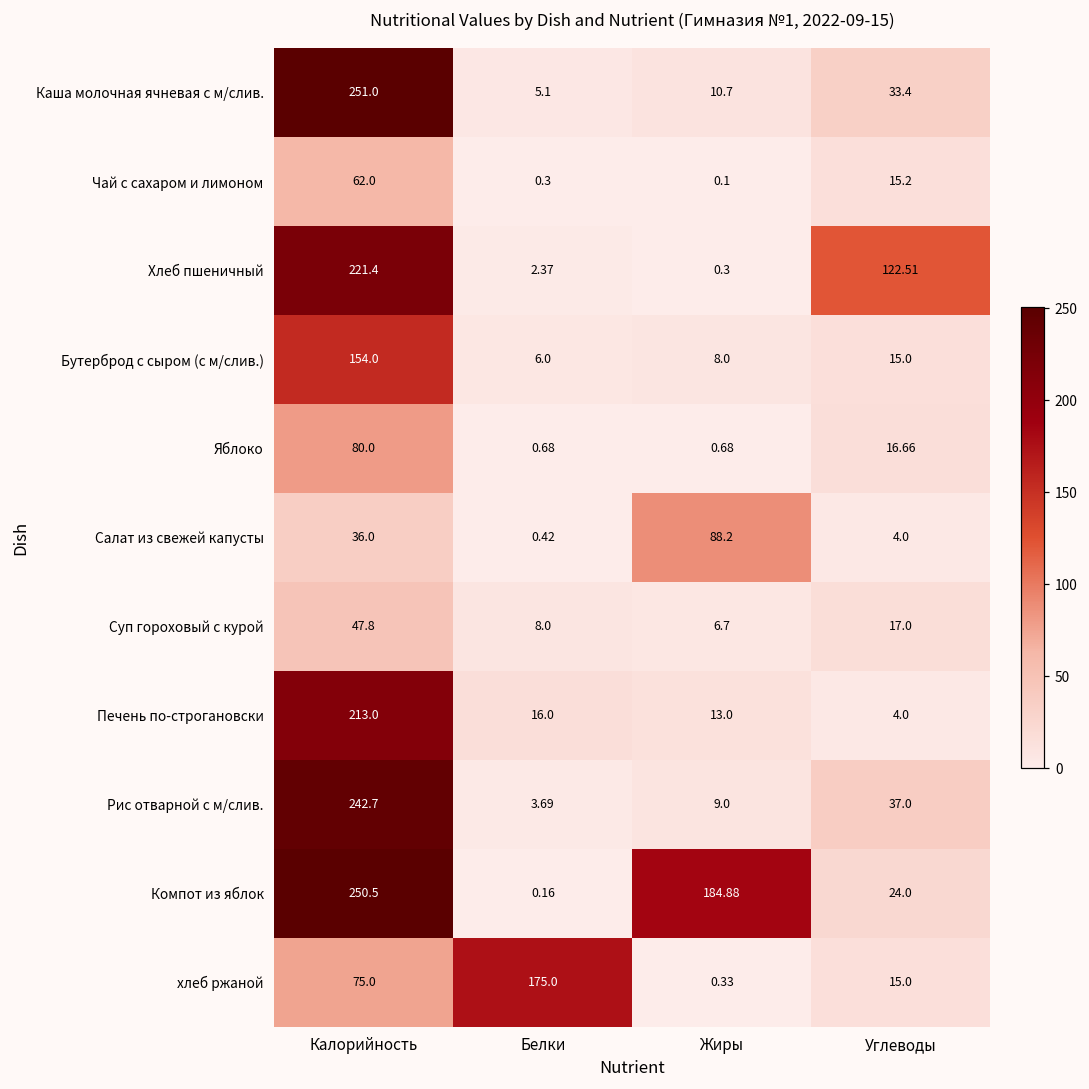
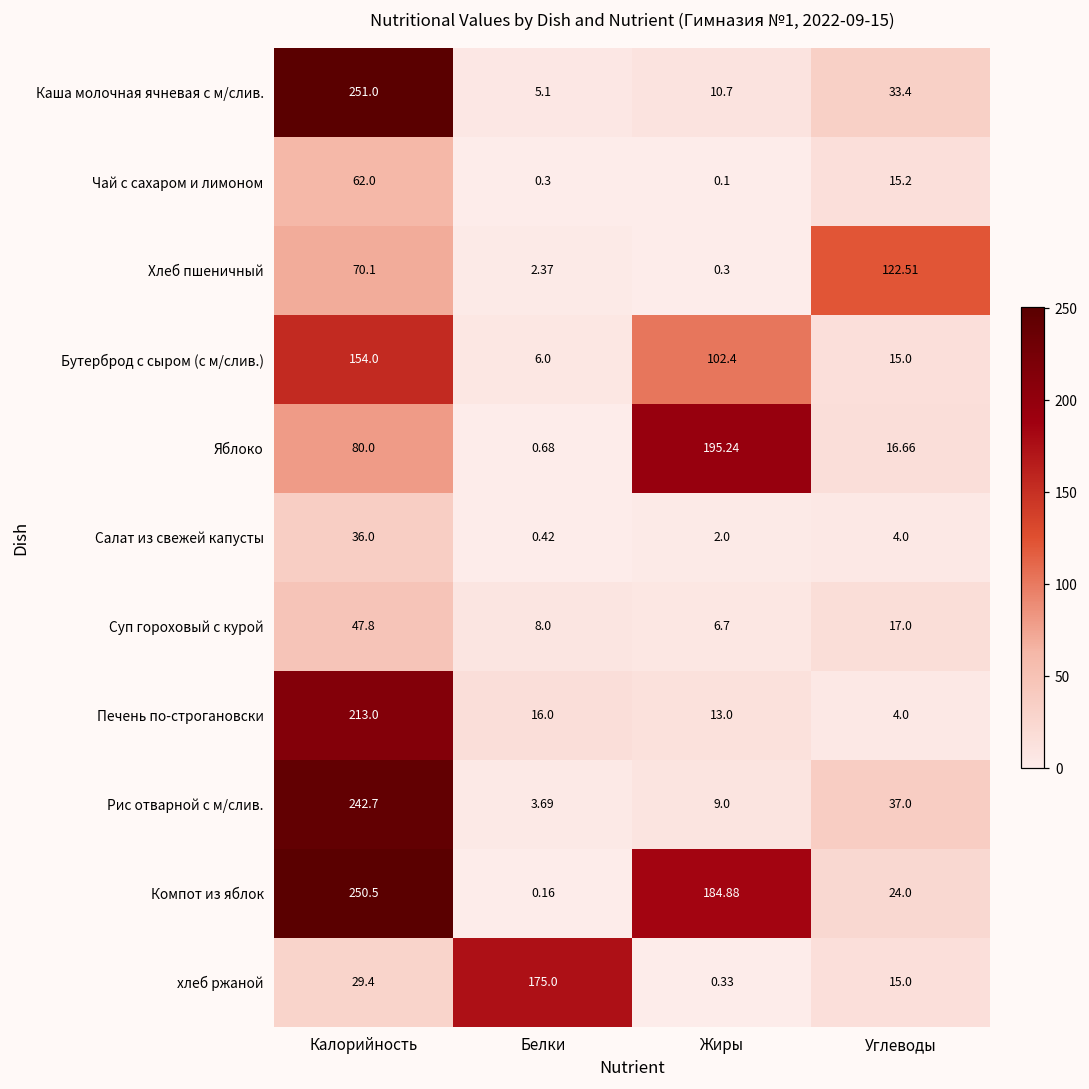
  {
    "Каша молочная ячневая с м/слив.": {
      "Калорийность": 251.0,
      "Белки": 5.1,
      "Жиры": 10.7,
      "Углеводы": 33.4
    },
    "Чай с сахаром и лимоном": {
      "Калорийность": 62.0,
      "Белки": 0.3,
      "Жиры": 0.1,
      "Углеводы": 15.2
    },
    "Хлеб пшеничный": {
-     "Калорийность": 221.4,
+     "Калорийность": 70.1,
      "Белки": 2.37,
      "Жиры": 0.3,
      "Углеводы": 122.51
    },
    "Бутерброд с сыром (с м/слив.)": {
      "Калорийность": 154.0,
      "Белки": 6.0,
-     "Жиры": 8.0,
+     "Жиры": 102.4,
      "Углеводы": 15.0
    },
    "Яблоко": {
      "Калорийность": 80.0,
      "Белки": 0.68,
-     "Жиры": 0.68,
+     "Жиры": 195.24,
      "Углеводы": 16.66
    },
    "Салат из свежей капусты": {
      "Калорийность": 36.0,
      "Белки": 0.42,
-     "Жиры": 88.2,
+     "Жиры": 2.0,
      "Углеводы": 4.0
    },
    "Суп гороховый с курой": {
      "Калорийность": 47.8,
      "Белки": 8.0,
      "Жиры": 6.7,
      "Углеводы": 17.0
    },
    "Печень по-строгановски": {
      "Калорийность": 213.0,
      "Белки": 16.0,
      "Жиры": 13.0,
      "Углеводы": 4.0
    },
    "Рис отварной с м/слив.": {
      "Калорийность": 242.7,
      "Белки": 3.69,
      "Жиры": 9.0,
      "Углеводы": 37.0
    },
    "Компот из яблок": {
      "Калорийность": 250.5,
      "Белки": 0.16,
      "Жиры": 184.88,
      "Углеводы": 24.0
    },
    "хлеб ржаной": {
-     "Калорийность": 75.0,
+     "Калорийность": 29.4,
      "Белки": 175.0,
      "Жиры": 0.33,
      "Углеводы": 15.0
    }
  }
